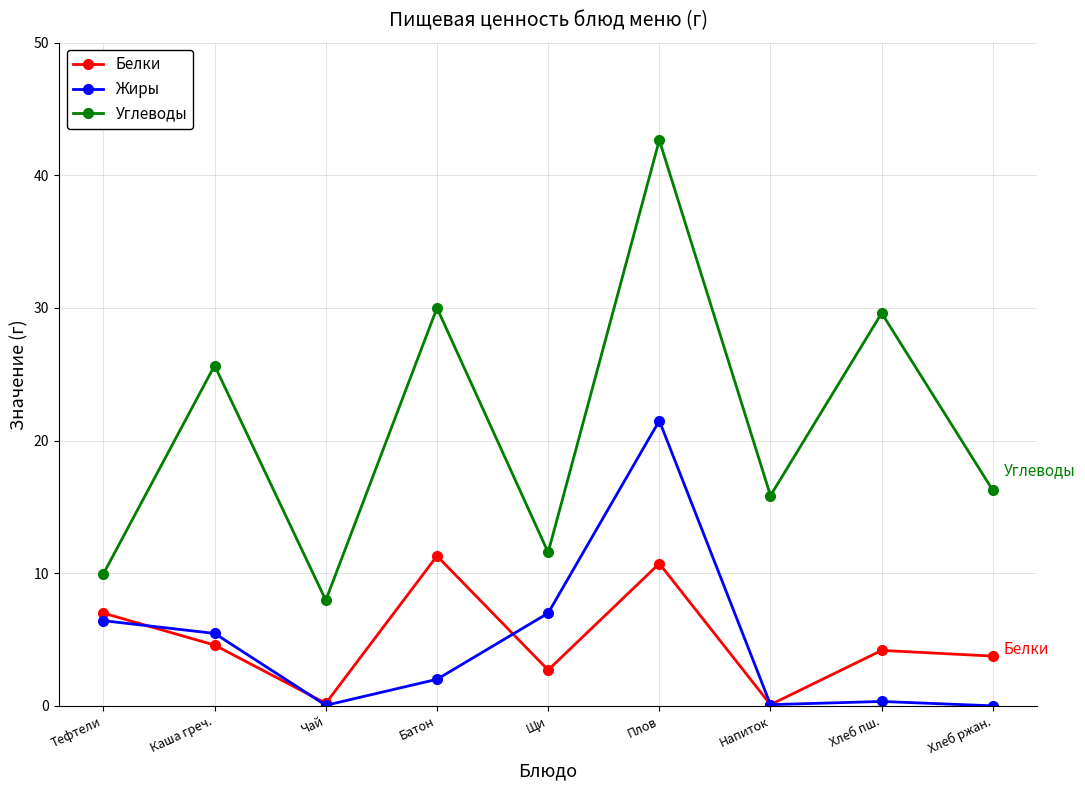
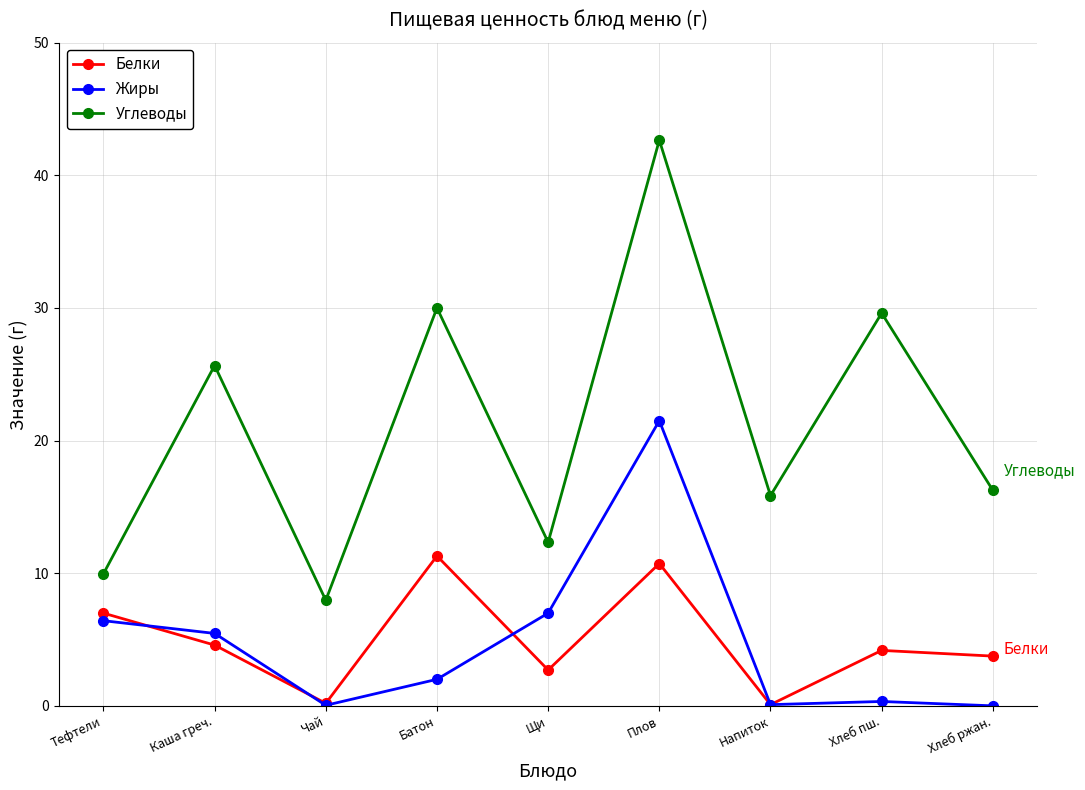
  {
    "Белки": {
      "Тефтели": 7.0,
      "Каша греч.": 4.6,
      "Батон": 11.3,
      "Щи": 2.7,
      "Плов": 10.7,
      "Хлеб пш.": 4.2,
      "Хлеб ржан.": 3.8
    },
    "Жиры": {
      "Тефтели": 6.4,
      "Каша греч.": 5.5,
      "Батон": 2.0,
      "Щи": 7.0,
      "Плов": 21.5,
      "Хлеб пш.": 0.3,
      "Хлеб ржан.": 0.0
    },
    "Углеводы": {
      "Тефтели": 10.0,
      "Каша греч.": 25.7,
      "Чай": 8.0,
      "Батон": 30.0,
-     "Щи": 11.6,
+     "Щи": 12.3,
      "Плов": 42.7,
      "Напиток": 15.9,
      "Хлеб пш.": 29.6,
      "Хлеб ржан.": 16.3
    }
  }
